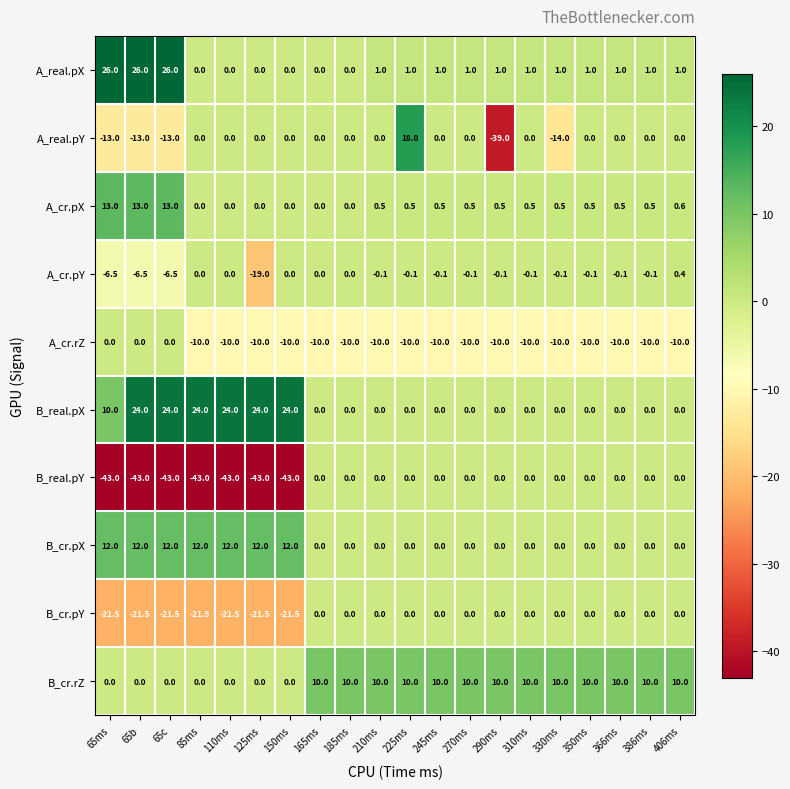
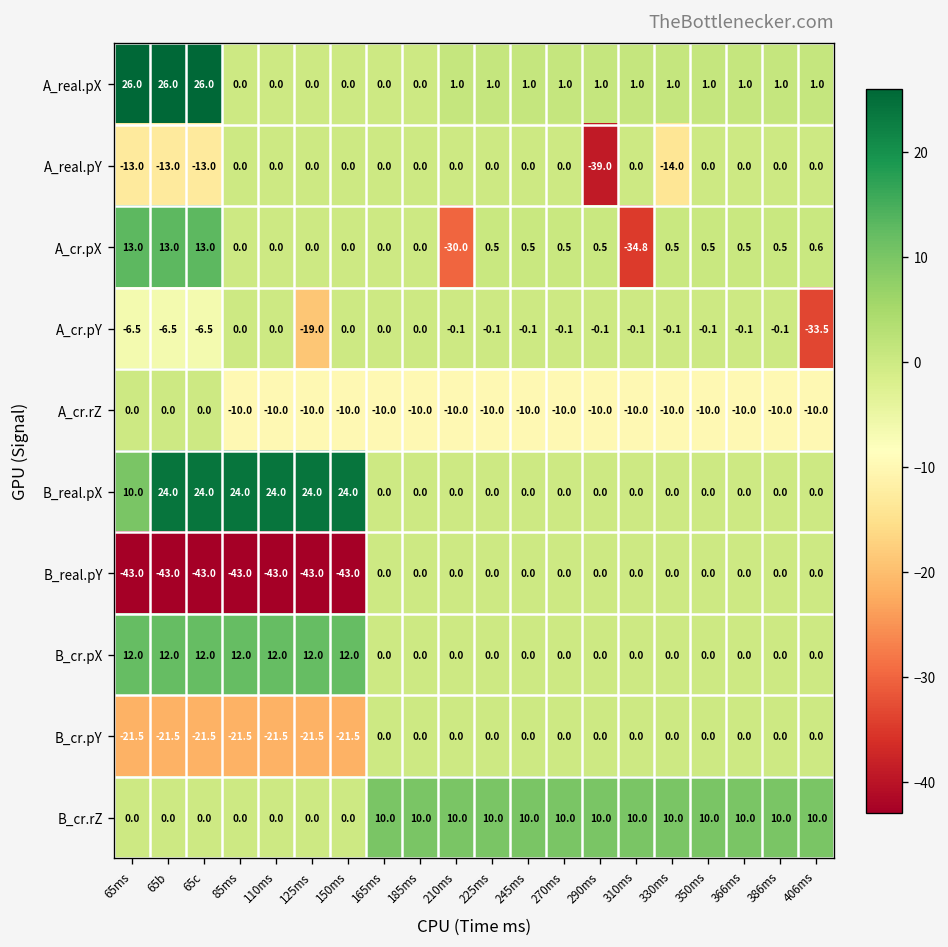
  {
    "A_real.pX": {
      "65ms": 26.0,
      "65b": 26.0,
      "65c": 26.0,
      "85ms": 0.0,
      "110ms": 0.0,
      "125ms": 0.0,
      "150ms": 0.0,
      "165ms": 0.0,
      "185ms": 0.0,
      "210ms": 1.0,
      "225ms": 1.0,
      "245ms": 1.0,
      "270ms": 1.0,
      "290ms": 1.0,
      "310ms": 1.0,
      "330ms": 1.0,
      "350ms": 1.0,
      "366ms": 1.0,
      "386ms": 1.0,
      "406ms": 1.0
    },
    "A_real.pY": {
      "65ms": -13.0,
      "65b": -13.0,
      "65c": -13.0,
      "85ms": 0.0,
      "110ms": 0.0,
      "125ms": 0.0,
      "150ms": 0.0,
      "165ms": 0.0,
      "185ms": 0.0,
      "210ms": 0.0,
-     "225ms": 18.0,
+     "225ms": 0.0,
      "245ms": 0.0,
      "270ms": 0.0,
      "290ms": -39.0,
      "310ms": 0.0,
      "330ms": -14.0,
      "350ms": 0.0,
      "366ms": 0.0,
      "386ms": 0.0,
      "406ms": 0.0
    },
    "A_cr.pX": {
      "65ms": 13.0,
      "65b": 13.0,
      "65c": 13.0,
      "85ms": 0.0,
      "110ms": 0.0,
      "125ms": 0.0,
      "150ms": 0.0,
      "165ms": 0.0,
      "185ms": 0.0,
-     "210ms": 0.5,
+     "210ms": -30.0,
      "225ms": 0.5,
      "245ms": 0.5,
      "270ms": 0.5,
      "290ms": 0.5,
-     "310ms": 0.5,
+     "310ms": -34.8,
      "330ms": 0.5,
      "350ms": 0.5,
      "366ms": 0.5,
      "386ms": 0.5,
      "406ms": 0.6
    },
    "A_cr.pY": {
      "65ms": -6.5,
      "65b": -6.5,
      "65c": -6.5,
      "85ms": 0.0,
      "110ms": 0.0,
      "125ms": -19.0,
      "150ms": 0.0,
      "165ms": 0.0,
      "185ms": 0.0,
      "210ms": -0.1,
      "225ms": -0.1,
      "245ms": -0.1,
      "270ms": -0.1,
      "290ms": -0.1,
      "310ms": -0.1,
      "330ms": -0.1,
      "350ms": -0.1,
      "366ms": -0.1,
      "386ms": -0.1,
-     "406ms": 0.4
+     "406ms": -33.5
    },
    "A_cr.rZ": {
      "65ms": 0.0,
      "65b": 0.0,
      "65c": 0.0,
      "85ms": -10.0,
      "110ms": -10.0,
      "125ms": -10.0,
      "150ms": -10.0,
      "165ms": -10.0,
      "185ms": -10.0,
      "210ms": -10.0,
      "225ms": -10.0,
      "245ms": -10.0,
      "270ms": -10.0,
      "290ms": -10.0,
      "310ms": -10.0,
      "330ms": -10.0,
      "350ms": -10.0,
      "366ms": -10.0,
      "386ms": -10.0,
      "406ms": -10.0
    },
    "B_real.pX": {
      "65ms": 10.0,
      "65b": 24.0,
      "65c": 24.0,
      "85ms": 24.0,
      "110ms": 24.0,
      "125ms": 24.0,
      "150ms": 24.0,
      "165ms": 0.0,
      "185ms": 0.0,
      "210ms": 0.0,
      "225ms": 0.0,
      "245ms": 0.0,
      "270ms": 0.0,
      "290ms": 0.0,
      "310ms": 0.0,
      "330ms": 0.0,
      "350ms": 0.0,
      "366ms": 0.0,
      "386ms": 0.0,
      "406ms": 0.0
    },
    "B_real.pY": {
      "65ms": -43.0,
      "65b": -43.0,
      "65c": -43.0,
      "85ms": -43.0,
      "110ms": -43.0,
      "125ms": -43.0,
      "150ms": -43.0,
      "165ms": 0.0,
      "185ms": 0.0,
      "210ms": 0.0,
      "225ms": 0.0,
      "245ms": 0.0,
      "270ms": 0.0,
      "290ms": 0.0,
      "310ms": 0.0,
      "330ms": 0.0,
      "350ms": 0.0,
      "366ms": 0.0,
      "386ms": 0.0,
      "406ms": 0.0
    },
    "B_cr.pX": {
      "65ms": 12.0,
      "65b": 12.0,
      "65c": 12.0,
      "85ms": 12.0,
      "110ms": 12.0,
      "125ms": 12.0,
      "150ms": 12.0,
      "165ms": 0.0,
      "185ms": 0.0,
      "210ms": 0.0,
      "225ms": 0.0,
      "245ms": 0.0,
      "270ms": 0.0,
      "290ms": 0.0,
      "310ms": 0.0,
      "330ms": 0.0,
      "350ms": 0.0,
      "366ms": 0.0,
      "386ms": 0.0,
      "406ms": 0.0
    },
    "B_cr.pY": {
      "65ms": -21.5,
      "65b": -21.5,
      "65c": -21.5,
      "85ms": -21.5,
      "110ms": -21.5,
      "125ms": -21.5,
      "150ms": -21.5,
      "165ms": 0.0,
      "185ms": 0.0,
      "210ms": 0.0,
      "225ms": 0.0,
      "245ms": 0.0,
      "270ms": 0.0,
      "290ms": 0.0,
      "310ms": 0.0,
      "330ms": 0.0,
      "350ms": 0.0,
      "366ms": 0.0,
      "386ms": 0.0,
      "406ms": 0.0
    },
    "B_cr.rZ": {
      "65ms": 0.0,
      "65b": 0.0,
      "65c": 0.0,
      "85ms": 0.0,
      "110ms": 0.0,
      "125ms": 0.0,
      "150ms": 0.0,
      "165ms": 10.0,
      "185ms": 10.0,
      "210ms": 10.0,
      "225ms": 10.0,
      "245ms": 10.0,
      "270ms": 10.0,
      "290ms": 10.0,
      "310ms": 10.0,
      "330ms": 10.0,
      "350ms": 10.0,
      "366ms": 10.0,
      "386ms": 10.0,
      "406ms": 10.0
    }
  }
